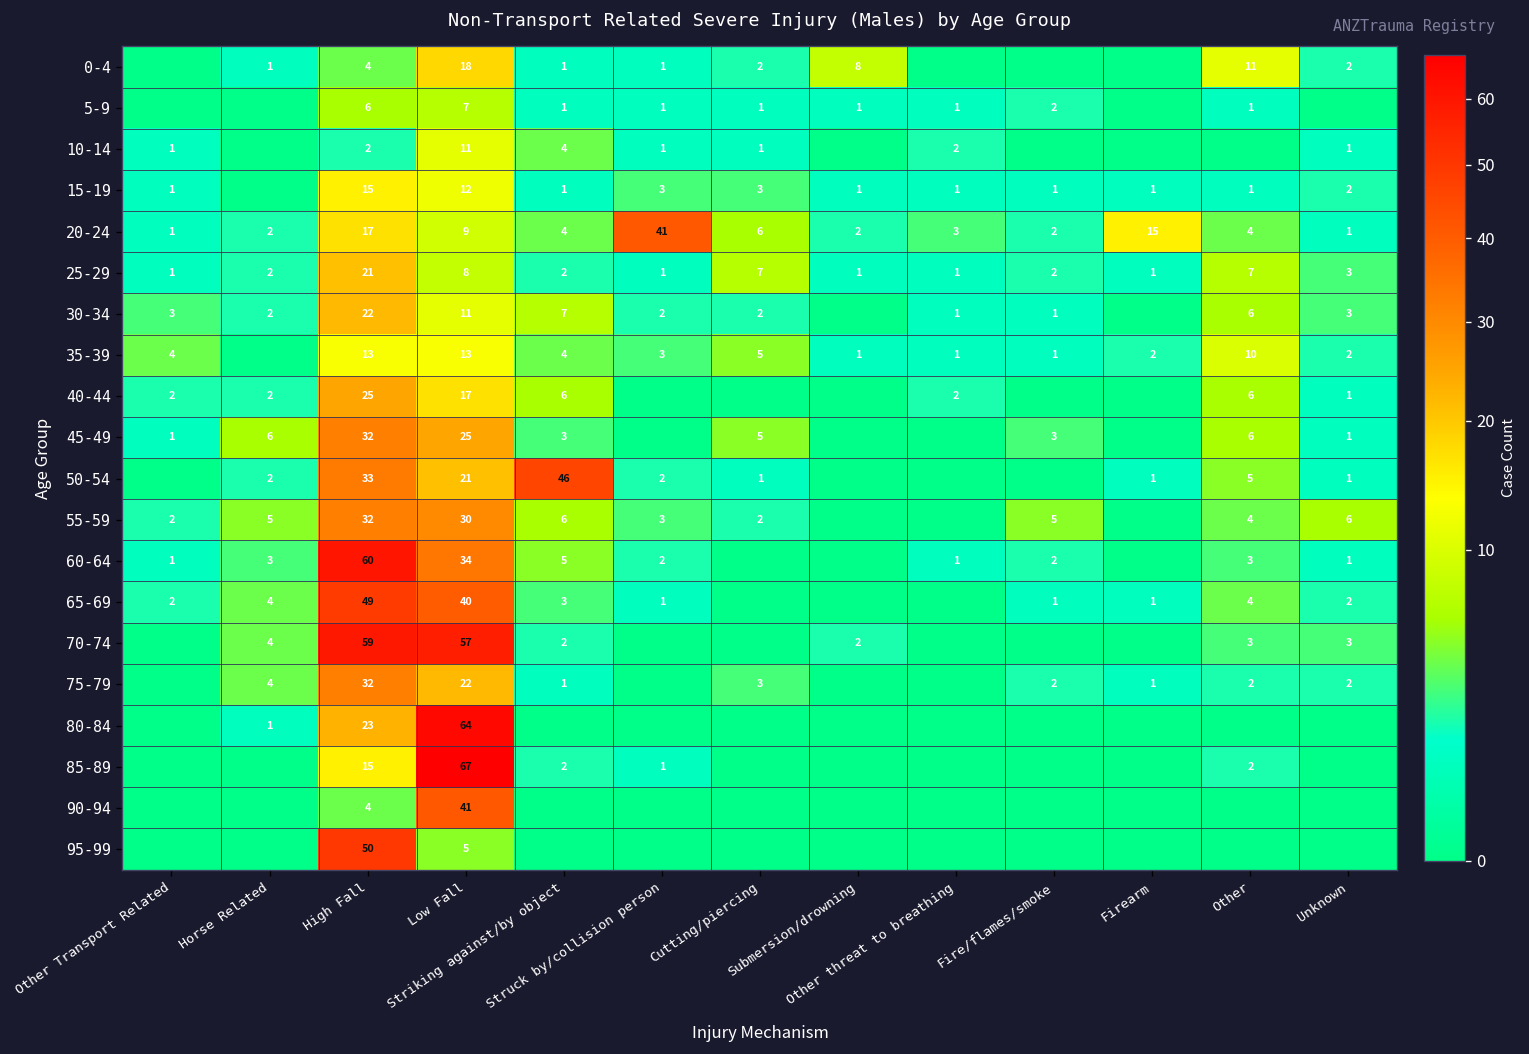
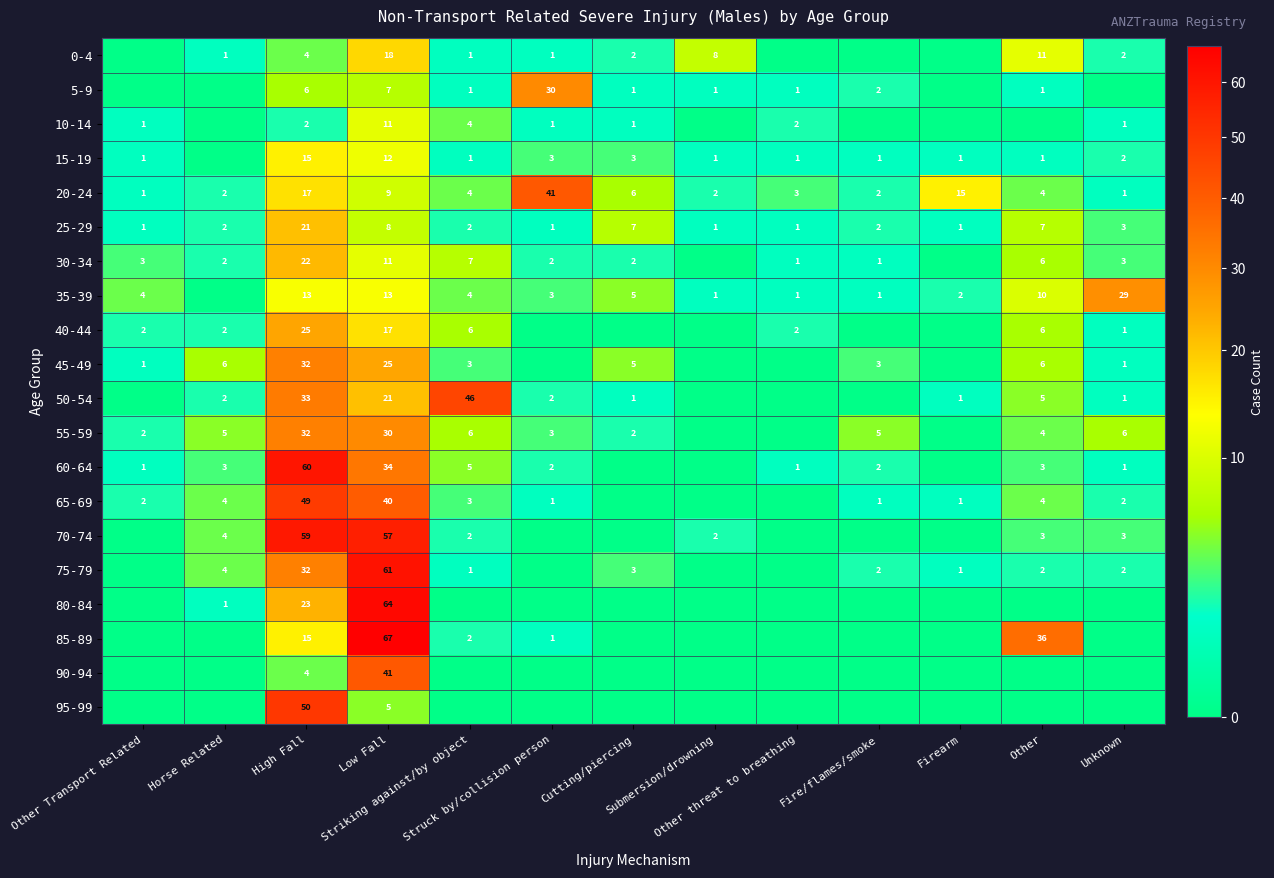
  {
    "0-4": {
      "Horse Related": 1,
      "High Fall": 4,
      "Low Fall": 18,
      "Striking against/by object": 1,
      "Struck by/collision person": 1,
      "Cutting/piercing": 2,
      "Submersion/drowning": 8,
      "Other": 11,
      "Unknown": 2
    },
    "5-9": {
      "High Fall": 6,
      "Low Fall": 7,
      "Striking against/by object": 1,
-     "Struck by/collision person": 1,
+     "Struck by/collision person": 30,
      "Cutting/piercing": 1,
      "Submersion/drowning": 1,
      "Other threat to breathing": 1,
      "Fire/flames/smoke": 2,
      "Other": 1
    },
    "10-14": {
      "Other Transport Related": 1,
      "High Fall": 2,
      "Low Fall": 11,
      "Striking against/by object": 4,
      "Struck by/collision person": 1,
      "Cutting/piercing": 1,
      "Other threat to breathing": 2,
      "Unknown": 1
    },
    "15-19": {
      "Other Transport Related": 1,
      "High Fall": 15,
      "Low Fall": 12,
      "Striking against/by object": 1,
      "Struck by/collision person": 3,
      "Cutting/piercing": 3,
      "Submersion/drowning": 1,
      "Other threat to breathing": 1,
      "Fire/flames/smoke": 1,
      "Firearm": 1,
      "Other": 1,
      "Unknown": 2
    },
    "20-24": {
      "Other Transport Related": 1,
      "Horse Related": 2,
      "High Fall": 17,
      "Low Fall": 9,
      "Striking against/by object": 4,
      "Struck by/collision person": 41,
      "Cutting/piercing": 6,
      "Submersion/drowning": 2,
      "Other threat to breathing": 3,
      "Fire/flames/smoke": 2,
      "Firearm": 15,
      "Other": 4,
      "Unknown": 1
    },
    "25-29": {
      "Other Transport Related": 1,
      "Horse Related": 2,
      "High Fall": 21,
      "Low Fall": 8,
      "Striking against/by object": 2,
      "Struck by/collision person": 1,
      "Cutting/piercing": 7,
      "Submersion/drowning": 1,
      "Other threat to breathing": 1,
      "Fire/flames/smoke": 2,
      "Firearm": 1,
      "Other": 7,
      "Unknown": 3
    },
    "30-34": {
      "Other Transport Related": 3,
      "Horse Related": 2,
      "High Fall": 22,
      "Low Fall": 11,
      "Striking against/by object": 7,
      "Struck by/collision person": 2,
      "Cutting/piercing": 2,
      "Other threat to breathing": 1,
      "Fire/flames/smoke": 1,
      "Other": 6,
      "Unknown": 3
    },
    "35-39": {
      "Other Transport Related": 4,
      "High Fall": 13,
      "Low Fall": 13,
      "Striking against/by object": 4,
      "Struck by/collision person": 3,
      "Cutting/piercing": 5,
      "Submersion/drowning": 1,
      "Other threat to breathing": 1,
      "Fire/flames/smoke": 1,
      "Firearm": 2,
      "Other": 10,
-     "Unknown": 2
+     "Unknown": 29
    },
    "40-44": {
      "Other Transport Related": 2,
      "Horse Related": 2,
      "High Fall": 25,
      "Low Fall": 17,
      "Striking against/by object": 6,
      "Other threat to breathing": 2,
      "Other": 6,
      "Unknown": 1
    },
    "45-49": {
      "Other Transport Related": 1,
      "Horse Related": 6,
      "High Fall": 32,
      "Low Fall": 25,
      "Striking against/by object": 3,
      "Cutting/piercing": 5,
      "Fire/flames/smoke": 3,
      "Other": 6,
      "Unknown": 1
    },
    "50-54": {
      "Horse Related": 2,
      "High Fall": 33,
      "Low Fall": 21,
      "Striking against/by object": 46,
      "Struck by/collision person": 2,
      "Cutting/piercing": 1,
      "Firearm": 1,
      "Other": 5,
      "Unknown": 1
    },
    "55-59": {
      "Other Transport Related": 2,
      "Horse Related": 5,
      "High Fall": 32,
      "Low Fall": 30,
      "Striking against/by object": 6,
      "Struck by/collision person": 3,
      "Cutting/piercing": 2,
      "Fire/flames/smoke": 5,
      "Other": 4,
      "Unknown": 6
    },
    "60-64": {
      "Other Transport Related": 1,
      "Horse Related": 3,
      "High Fall": 60,
      "Low Fall": 34,
      "Striking against/by object": 5,
      "Struck by/collision person": 2,
      "Other threat to breathing": 1,
      "Fire/flames/smoke": 2,
      "Other": 3,
      "Unknown": 1
    },
    "65-69": {
      "Other Transport Related": 2,
      "Horse Related": 4,
      "High Fall": 49,
      "Low Fall": 40,
      "Striking against/by object": 3,
      "Struck by/collision person": 1,
      "Fire/flames/smoke": 1,
      "Firearm": 1,
      "Other": 4,
      "Unknown": 2
    },
    "70-74": {
      "Horse Related": 4,
      "High Fall": 59,
      "Low Fall": 57,
      "Striking against/by object": 2,
      "Submersion/drowning": 2,
      "Other": 3,
      "Unknown": 3
    },
    "75-79": {
      "Horse Related": 4,
      "High Fall": 32,
-     "Low Fall": 22,
+     "Low Fall": 61,
      "Striking against/by object": 1,
      "Cutting/piercing": 3,
      "Fire/flames/smoke": 2,
      "Firearm": 1,
      "Other": 2,
      "Unknown": 2
    },
    "80-84": {
      "Horse Related": 1,
      "High Fall": 23,
      "Low Fall": 64
    },
    "85-89": {
      "High Fall": 15,
      "Low Fall": 67,
      "Striking against/by object": 2,
      "Struck by/collision person": 1,
-     "Other": 2
+     "Other": 36
    },
    "90-94": {
      "High Fall": 4,
      "Low Fall": 41
    },
    "95-99": {
      "High Fall": 50,
      "Low Fall": 5
    }
  }
